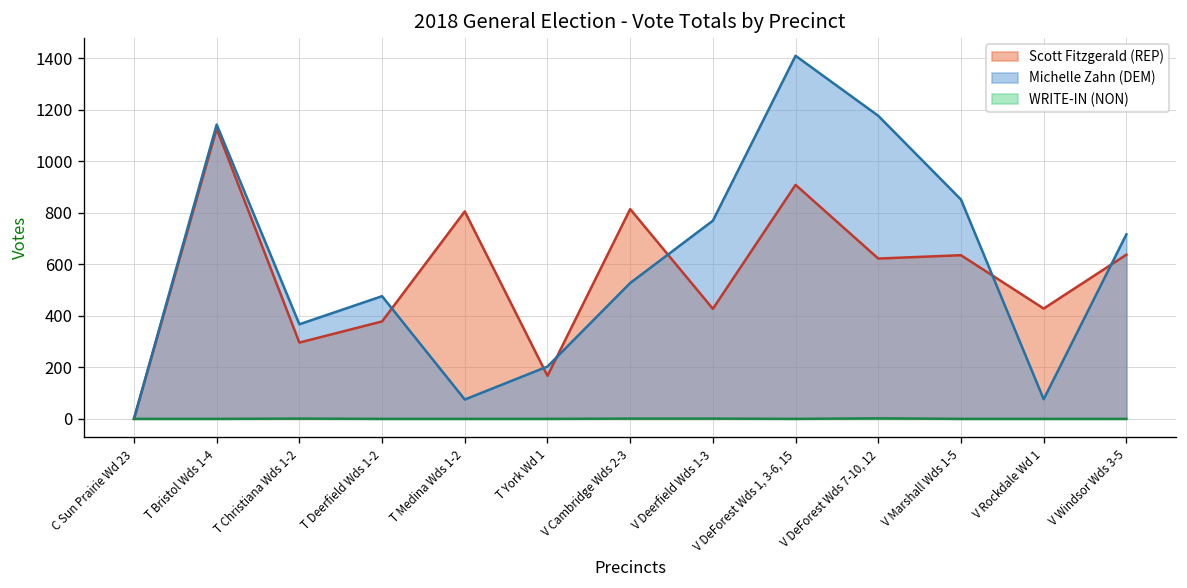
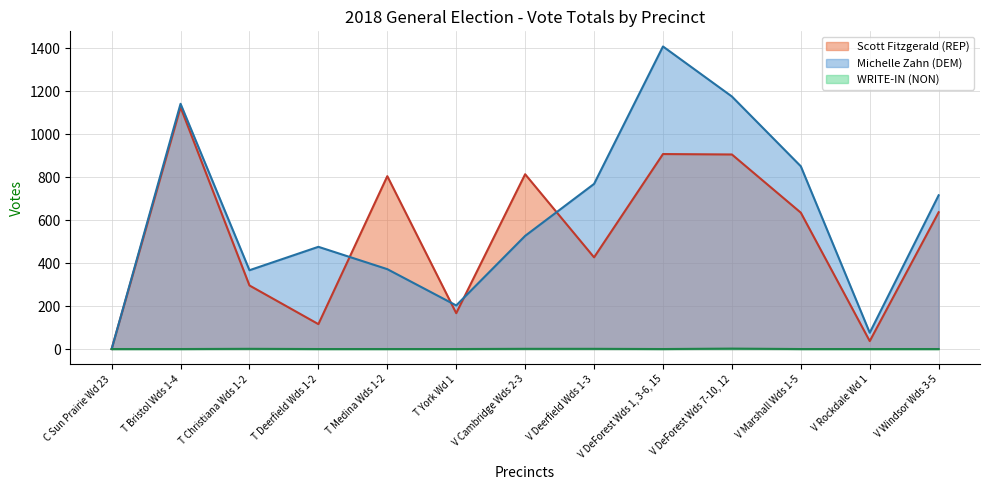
  {
    "Scott Fitzgerald (REP)": {
      "T Bristol Wds 1-4": 1130,
      "T Christiana Wds 1-2": 300,
-     "T Deerfield Wds 1-2": 380,
+     "T Deerfield Wds 1-2": 120,
      "T Medina Wds 1-2": 810,
      "T York Wd 1": 170,
      "V Cambridge Wds 2-3": 810,
      "V Deerfield Wds 1-3": 430,
      "V DeForest Wds 1, 3-6, 15": 910,
-     "V DeForest Wds 7-10, 12": 620,
+     "V DeForest Wds 7-10, 12": 910,
      "V Marshall Wds 1-5": 640,
-     "V Rockdale Wd 1": 430,
+     "V Rockdale Wd 1": 40,
      "V Windsor Wds 3-5": 640
    },
    "Michelle Zahn (DEM)": {
      "T Bristol Wds 1-4": 1140,
      "T Christiana Wds 1-2": 370,
      "T Deerfield Wds 1-2": 480,
-     "T Medina Wds 1-2": 80,
+     "T Medina Wds 1-2": 370,
      "T York Wd 1": 200,
      "V Cambridge Wds 2-3": 530,
      "V Deerfield Wds 1-3": 770,
      "V DeForest Wds 1, 3-6, 15": 1410,
      "V DeForest Wds 7-10, 12": 1180,
      "V Marshall Wds 1-5": 850,
      "V Rockdale Wd 1": 80,
      "V Windsor Wds 3-5": 720
    },
    "WRITE-IN (NON)": {
      "T Bristol Wds 1-4": 0,
      "T Christiana Wds 1-2": 0,
      "T Deerfield Wds 1-2": 0,
      "T Medina Wds 1-2": 0,
      "T York Wd 1": 0,
      "V Cambridge Wds 2-3": 0,
      "V Deerfield Wds 1-3": 0,
      "V DeForest Wds 1, 3-6, 15": 0,
      "V DeForest Wds 7-10, 12": 0,
      "V Marshall Wds 1-5": 0,
      "V Rockdale Wd 1": 0,
      "V Windsor Wds 3-5": 0
    }
  }
